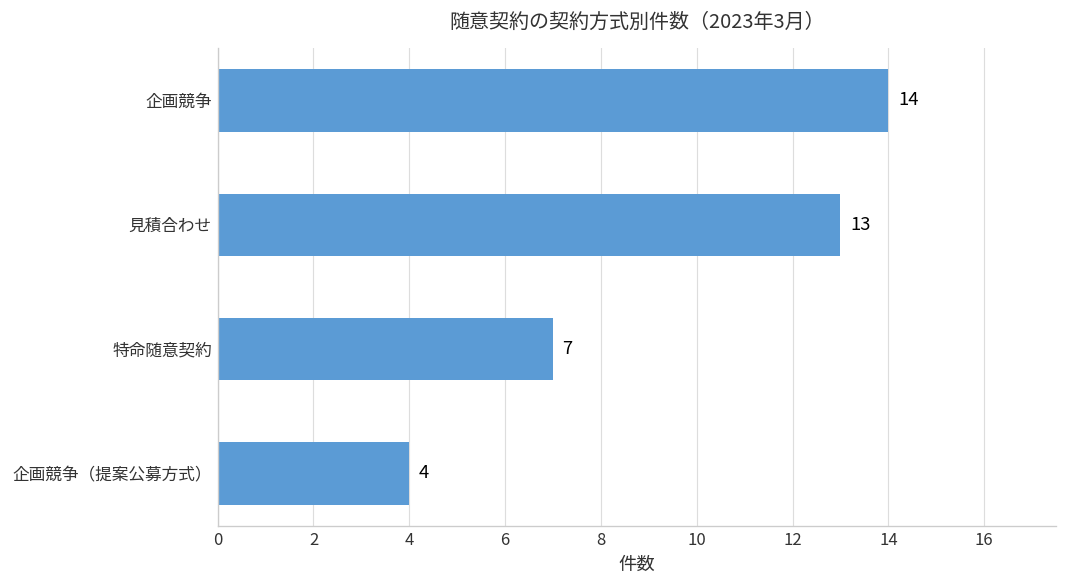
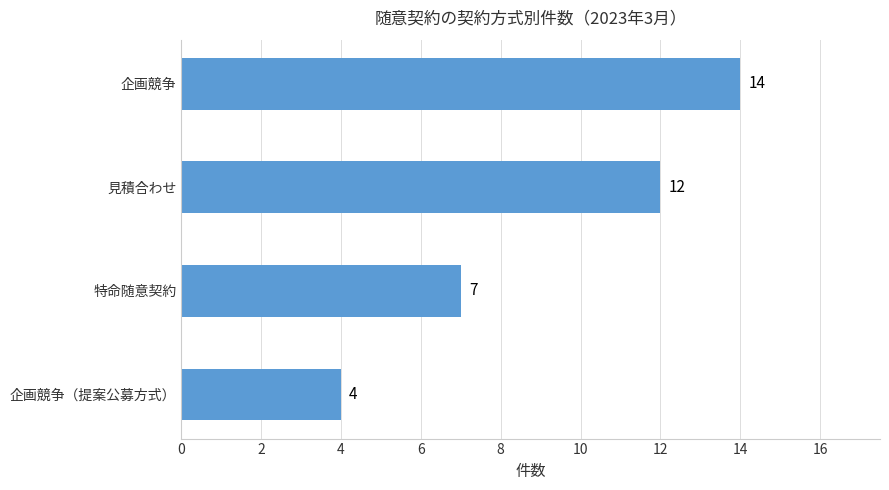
  {
    "企画競争": 14,
-   "見積合わせ": 13,
+   "見積合わせ": 12,
    "特命随意契約": 7,
    "企画競争（提案公募方式）": 4
  }
